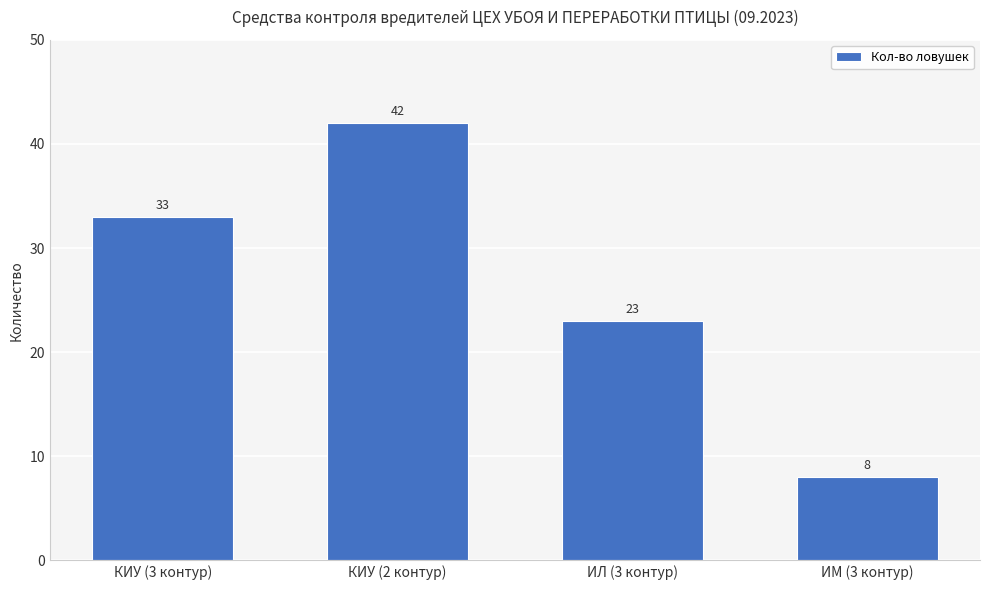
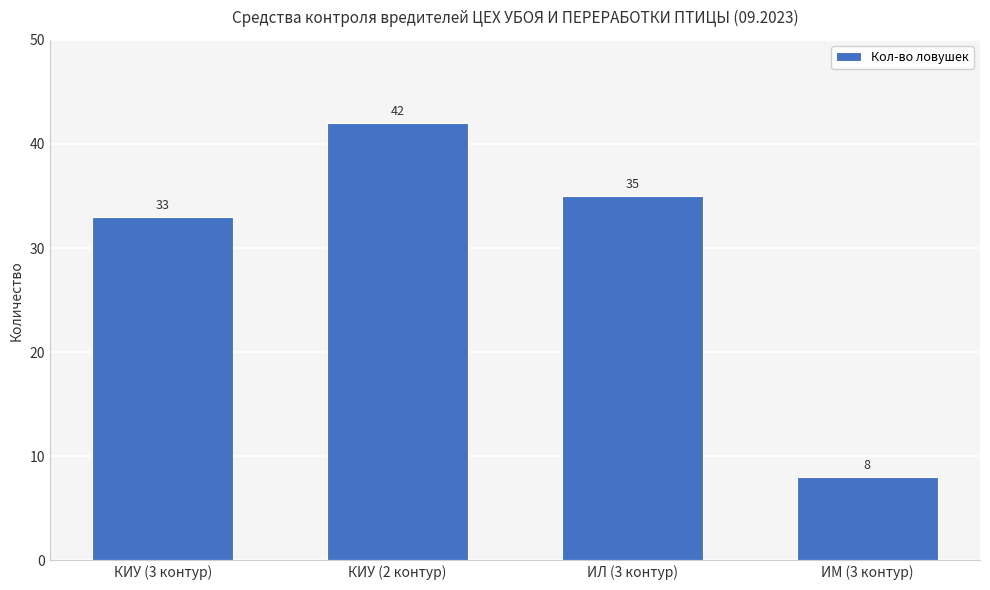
  {
    "КИУ (3 контур)": 33,
    "КИУ (2 контур)": 42,
-   "ИЛ (3 контур)": 23,
+   "ИЛ (3 контур)": 35,
    "ИМ (3 контур)": 8
  }
